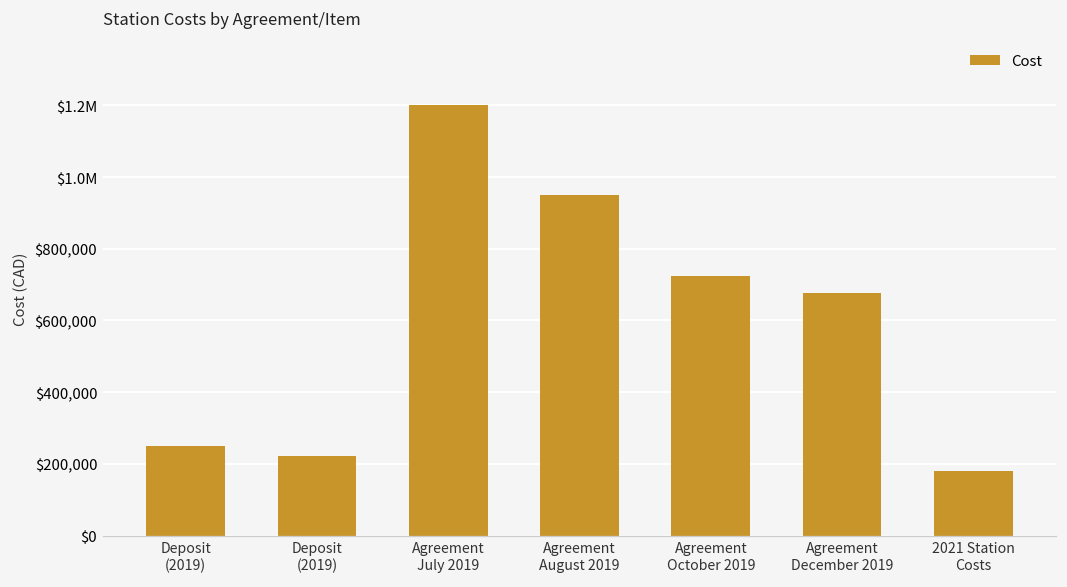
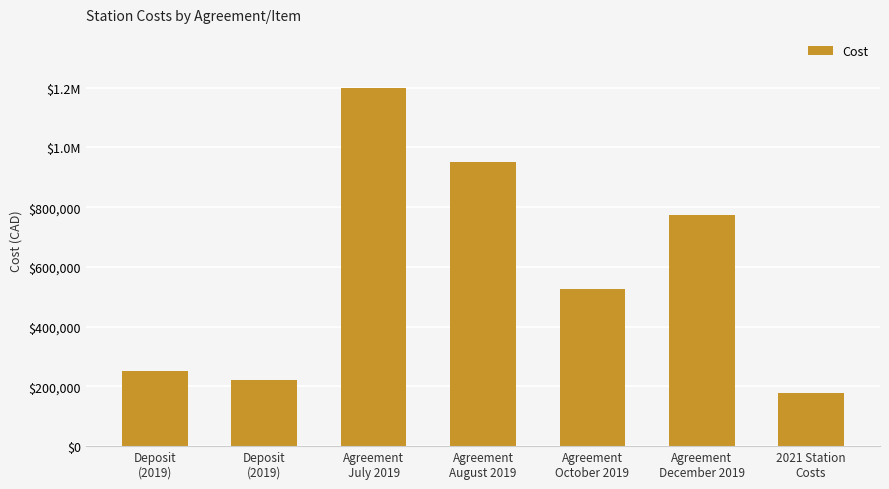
  {
    "Agreement July 2019": "$1,200,000",
    "Agreement August 2019": "$950,000",
-   "Agreement October 2019": "$730,000",
-   "Agreement December 2019": "$680,000",
+   "Agreement October 2019": "$530,000",
+   "Agreement December 2019": "$780,000",
    "2021 Station Costs": "$180,000"
  }
